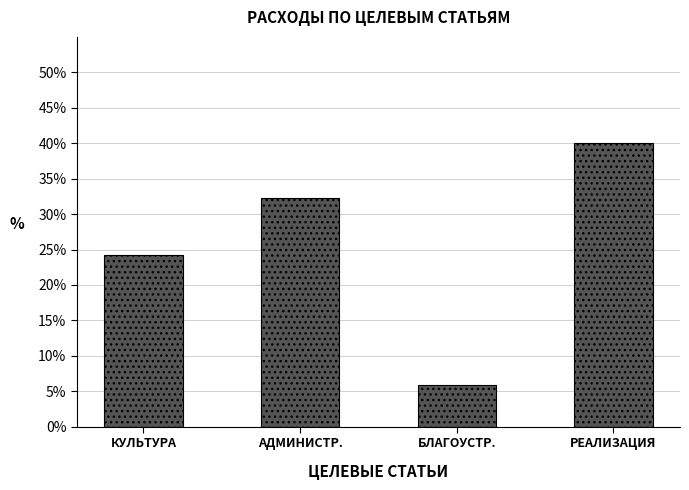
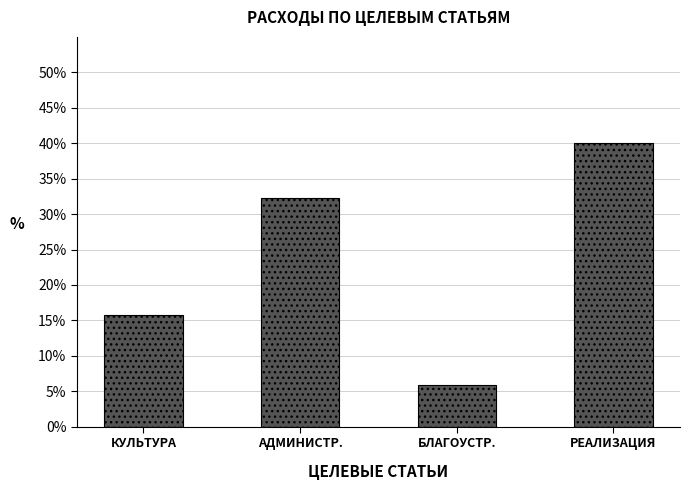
  {
-   "КУЛЬТУРА": "24%",
+   "КУЛЬТУРА": "16%",
    "АДМИНИСТР.": "32%",
    "БЛАГОУСТР.": "6%",
    "РЕАЛИЗАЦИЯ": "40%"
  }
